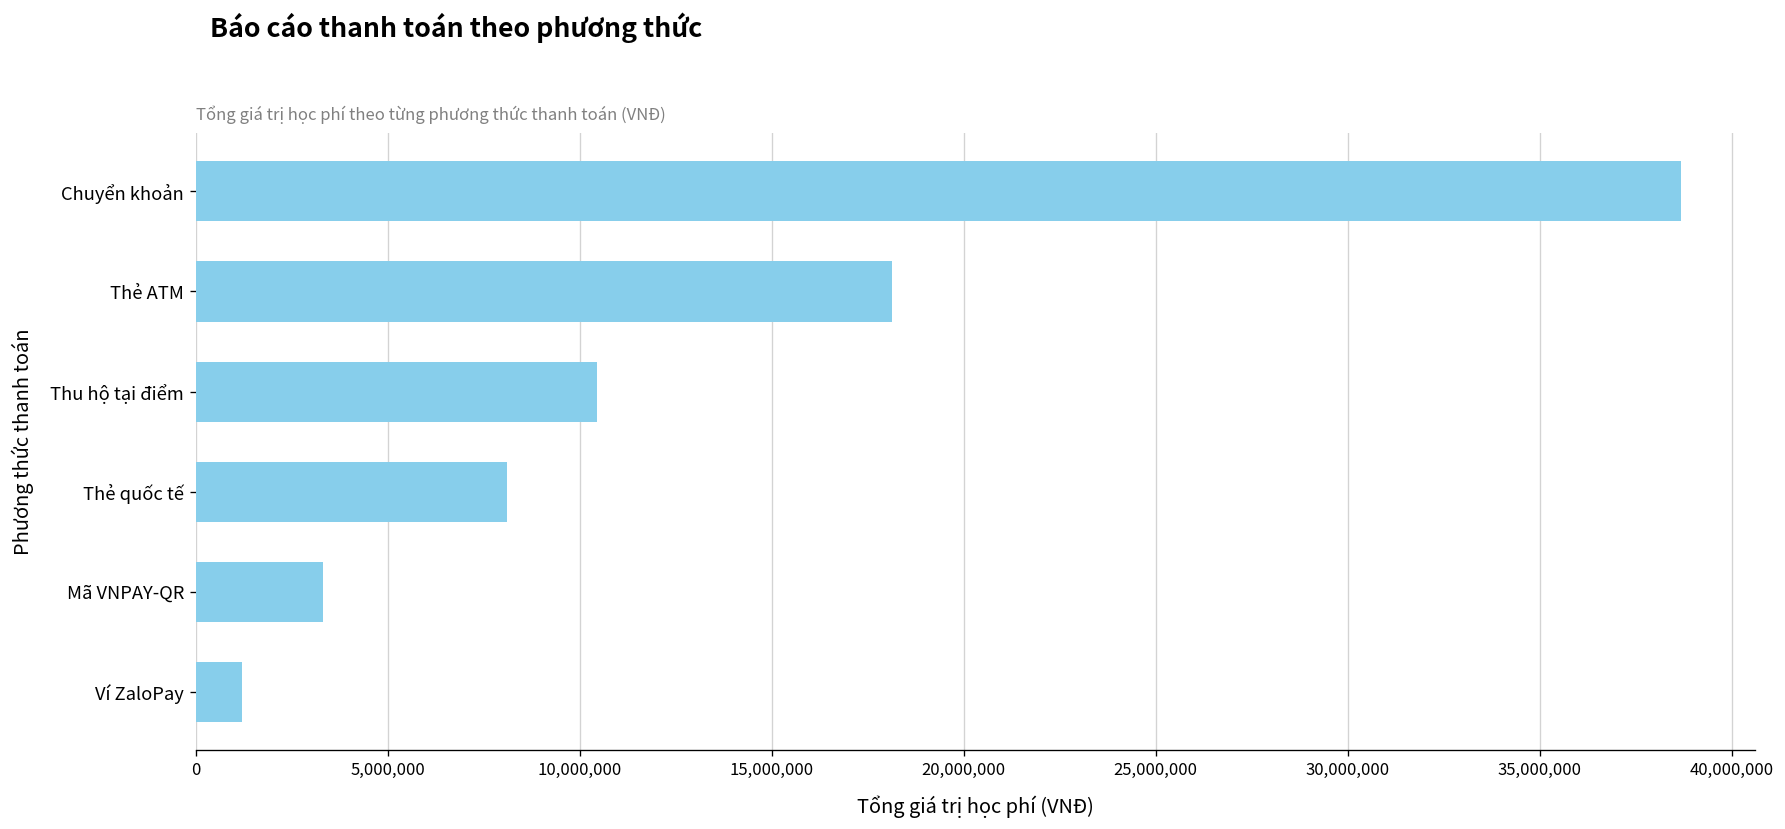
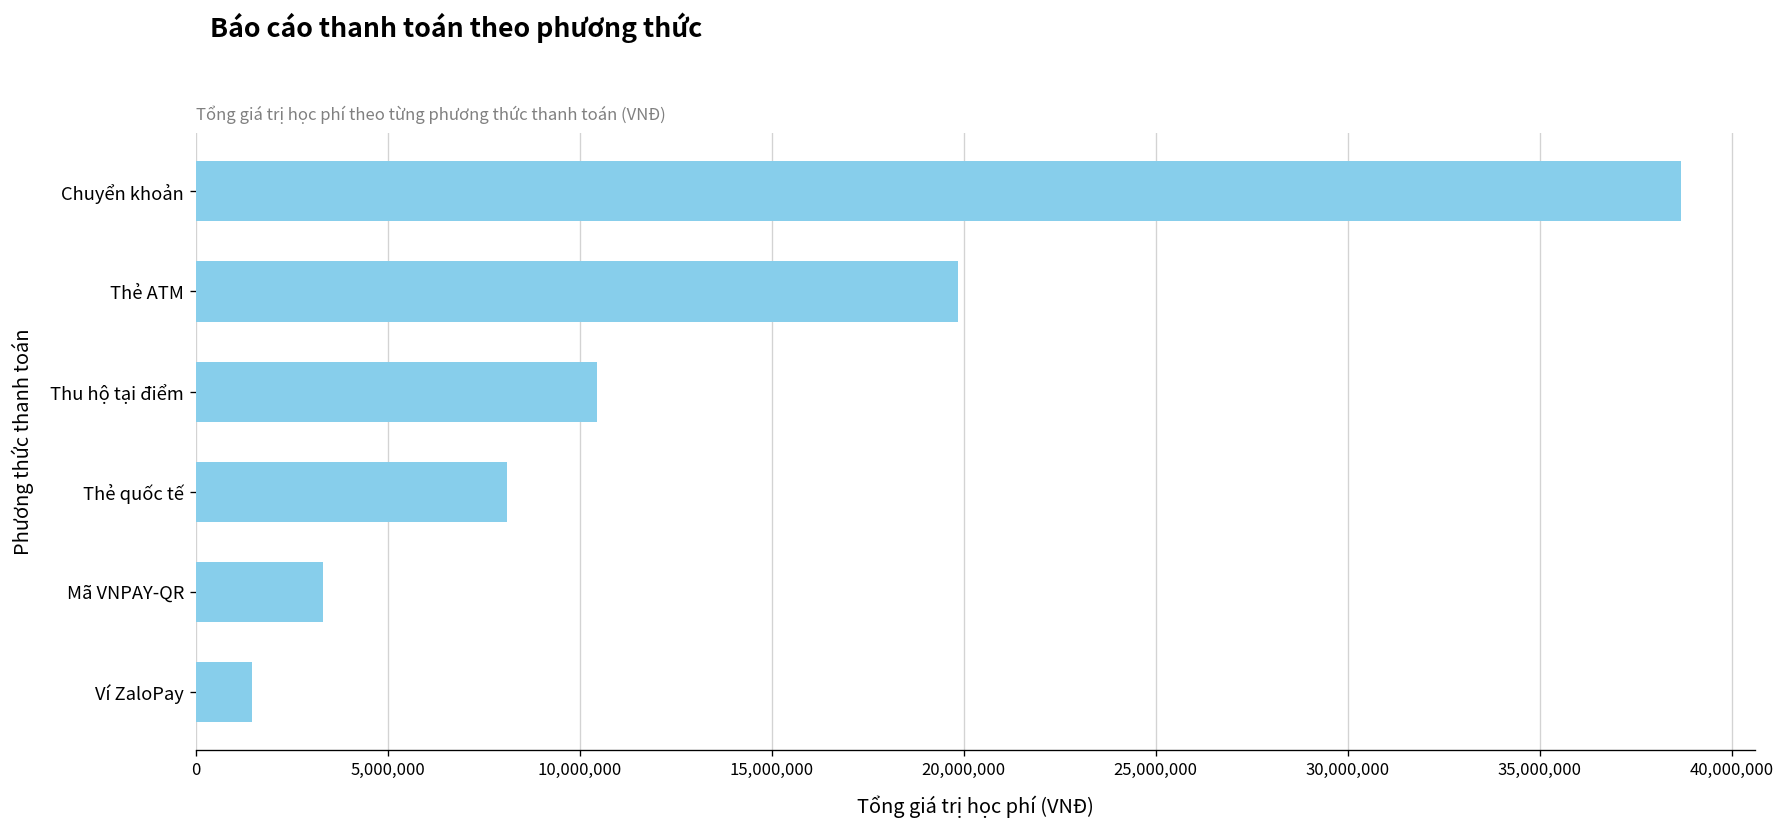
  {
    "Chuyển khoản": "38,700,000",
-   "Thẻ ATM": "18,100,000",
+   "Thẻ ATM": "19,800,000",
    "Thu hộ tại điểm": "10,500,000",
    "Thẻ quốc tế": "8,100,000",
    "Mã VNPAY-QR": "3,300,000",
-   "Ví ZaloPay": "1,200,000"
+   "Ví ZaloPay": "1,500,000"
  }
